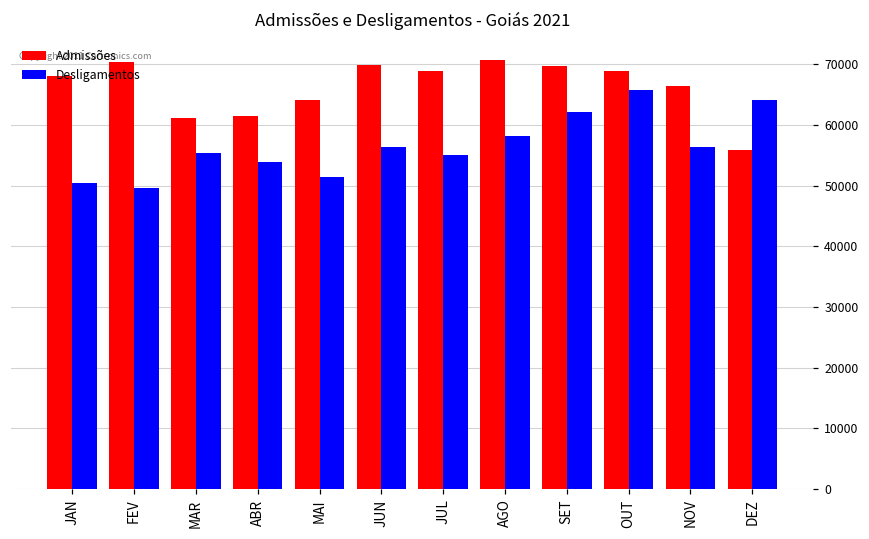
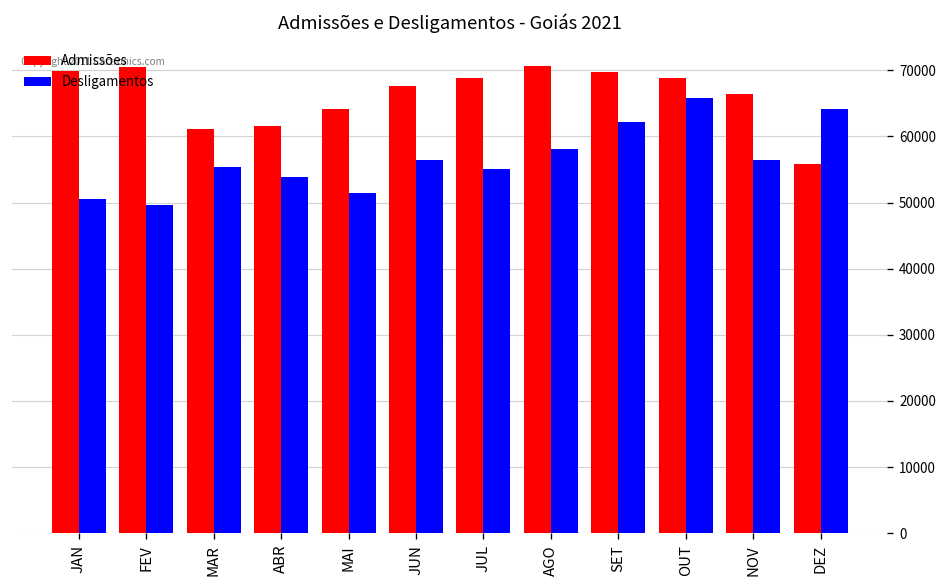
  {
    "Admissões": {
-     "JAN": 68000,
+     "JAN": 70000,
      "MAR": 61000,
      "ABR": 62000,
      "MAI": 64000,
-     "JUN": 70000,
+     "JUN": 68000,
      "JUL": 69000,
      "AGO": 71000,
      "SET": 70000,
      "OUT": 69000,
      "NOV": 66000,
      "DEZ": 56000
    },
    "Desligamentos": {
      "JAN": 51000,
      "FEV": 50000,
      "MAR": 55000,
      "ABR": 54000,
      "MAI": 51000,
      "JUN": 56000,
      "JUL": 55000,
      "AGO": 58000,
      "SET": 62000,
      "OUT": 66000,
      "NOV": 56000,
      "DEZ": 64000
    }
  }
